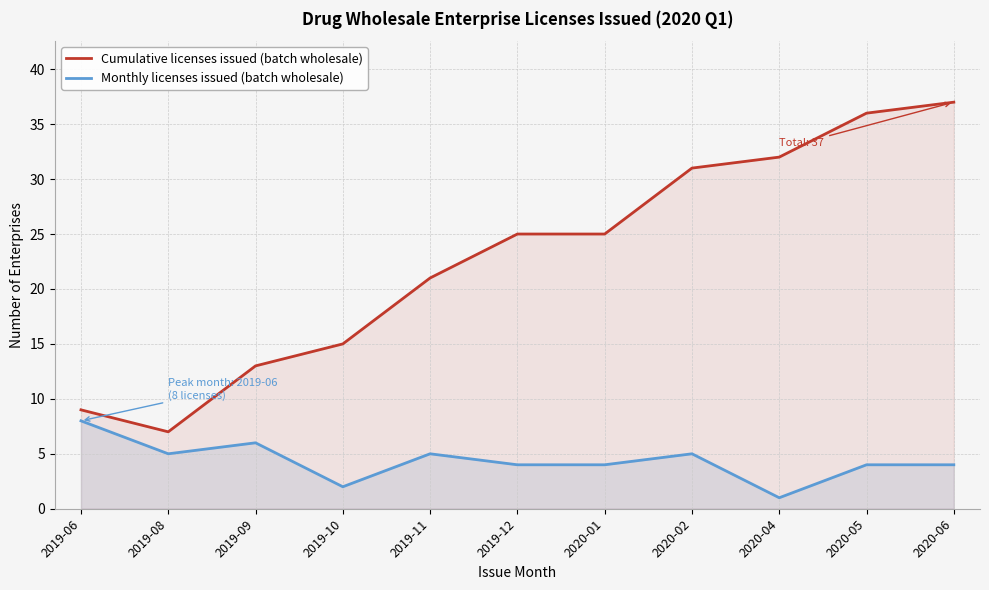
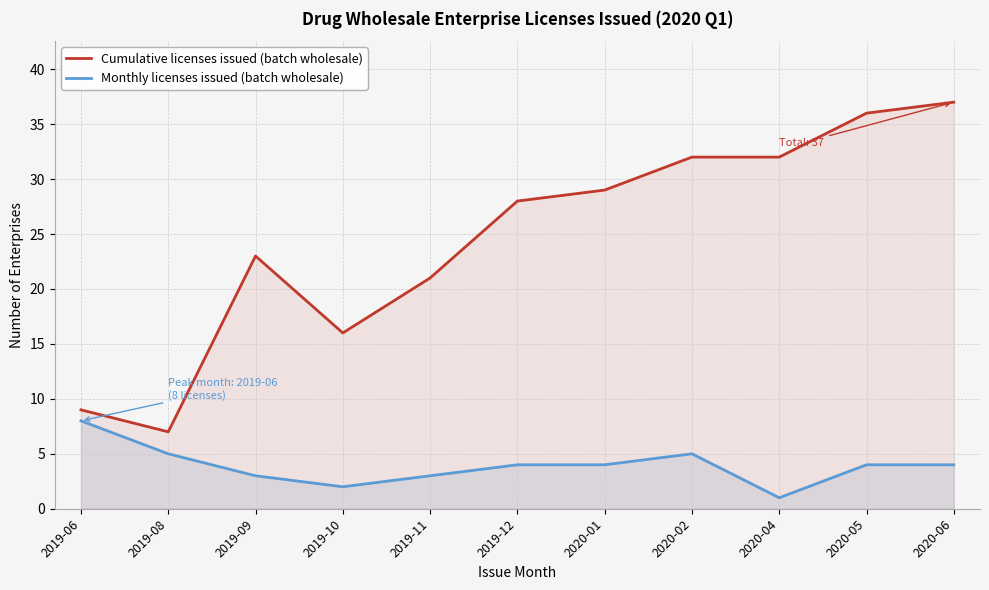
  {
    "Cumulative licenses issued (batch wholesale)": {
      "2019-08": 7,
-     "2019-09": 13,
-     "2019-10": 15,
+     "2019-09": 23,
+     "2019-10": 16,
      "2019-11": 21,
-     "2019-12": 25,
-     "2020-01": 25,
-     "2020-02": 31,
+     "2019-12": 28,
+     "2020-01": 29,
+     "2020-02": 32,
      "2020-04": 32,
      "2020-06": 37
    },
    "Monthly licenses issued (batch wholesale)": {
      "2019-08": 5,
-     "2019-09": 6,
+     "2019-09": 3,
      "2019-10": 2,
-     "2019-11": 5,
+     "2019-11": 3,
      "2019-12": 4,
      "2020-01": 4,
      "2020-02": 5,
      "2020-04": 1,
      "2020-05": 4,
      "2020-06": 4
    }
  }
